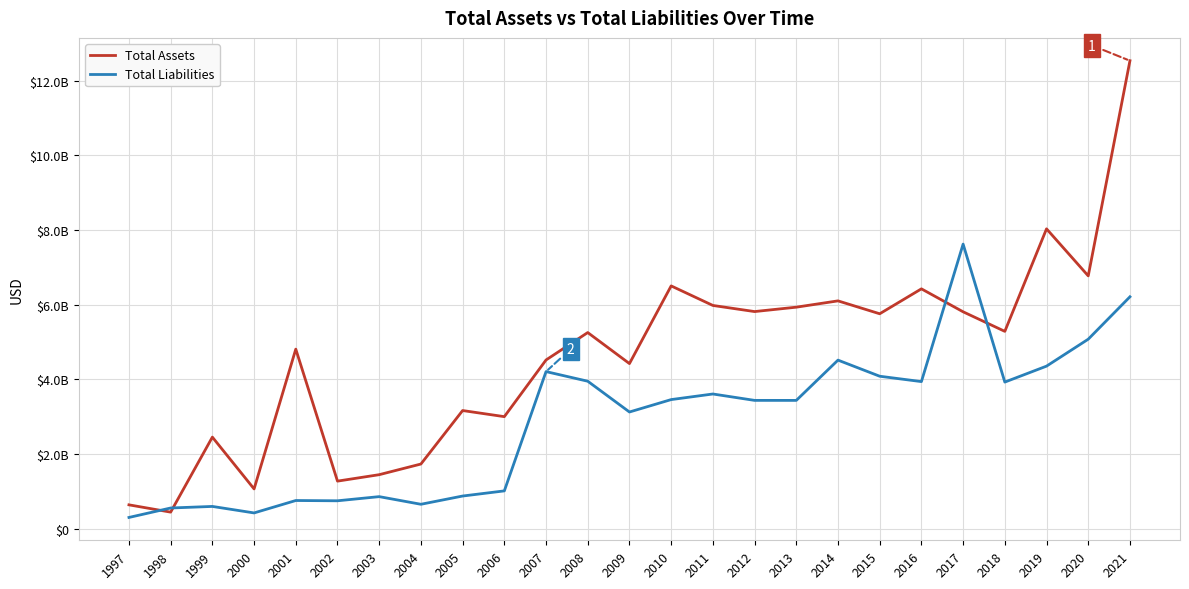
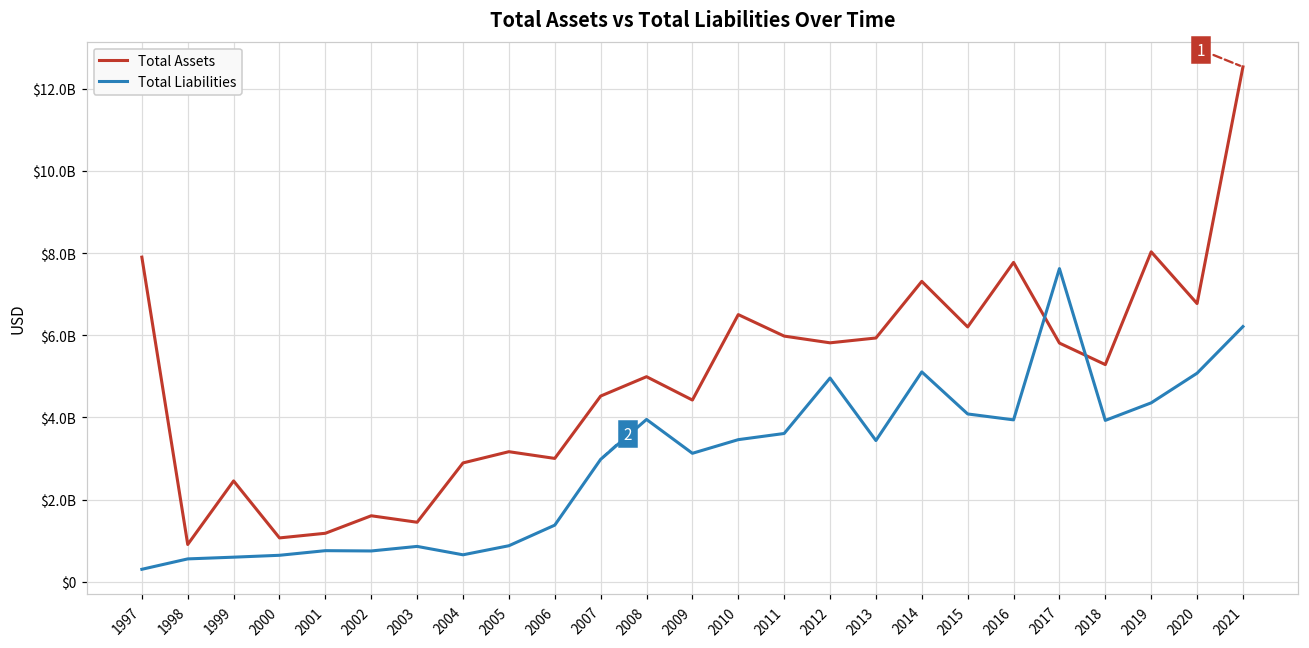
  {
    "Total Assets": {
-     "1997": "$600000000",
-     "1998": "$400000000",
+     "1997": "$7900000000",
+     "1998": "$900000000",
      "1999": "$2500000000",
      "2000": "$1100000000",
-     "2001": "$4800000000",
-     "2002": "$1300000000",
+     "2001": "$1200000000",
+     "2002": "$1600000000",
      "2003": "$1400000000",
-     "2004": "$1700000000",
+     "2004": "$2900000000",
      "2005": "$3200000000",
      "2006": "$3000000000",
      "2007": "$4500000000",
-     "2008": "$5300000000",
+     "2008": "$5000000000",
      "2009": "$4400000000",
      "2010": "$6500000000",
      "2011": "$6000000000",
      "2012": "$5800000000",
      "2013": "$5900000000",
-     "2014": "$6100000000",
-     "2015": "$5800000000",
-     "2016": "$6400000000",
+     "2014": "$7300000000",
+     "2015": "$6200000000",
+     "2016": "$7800000000",
      "2017": "$5800000000",
      "2018": "$5300000000",
      "2019": "$8000000000",
      "2020": "$6800000000",
      "2021": "$12500000000"
    },
    "Total Liabilities": {
      "1997": "$300000000",
      "1998": "$600000000",
      "1999": "$600000000",
-     "2000": "$400000000",
+     "2000": "$600000000",
      "2001": "$800000000",
      "2002": "$700000000",
      "2003": "$900000000",
      "2004": "$700000000",
      "2005": "$900000000",
-     "2006": "$1000000000",
-     "2007": "$4200000000",
+     "2006": "$1400000000",
+     "2007": "$3000000000",
      "2008": "$4000000000",
      "2009": "$3100000000",
      "2010": "$3500000000",
      "2011": "$3600000000",
-     "2012": "$3400000000",
+     "2012": "$5000000000",
      "2013": "$3400000000",
-     "2014": "$4500000000",
+     "2014": "$5100000000",
      "2015": "$4100000000",
      "2016": "$3900000000",
      "2017": "$7600000000",
      "2018": "$3900000000",
      "2019": "$4400000000",
      "2020": "$5100000000",
      "2021": "$6200000000"
    }
  }
